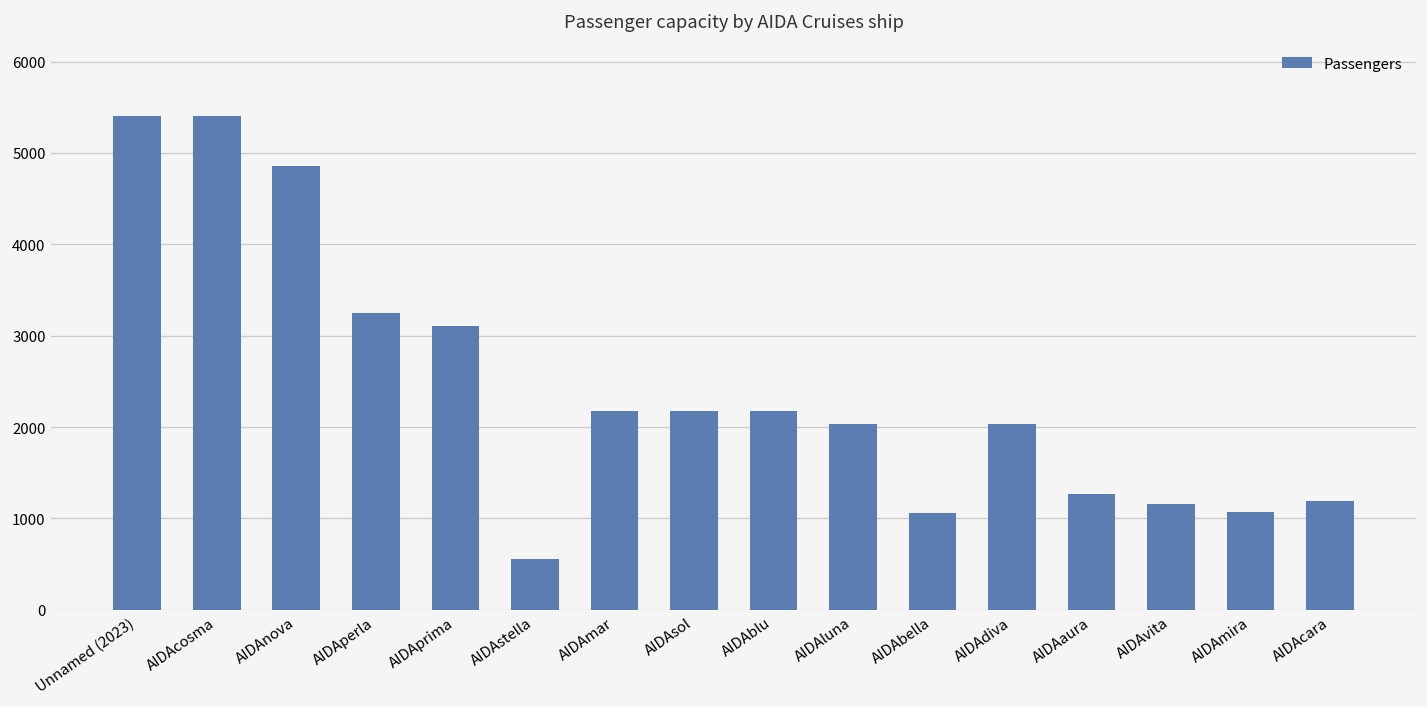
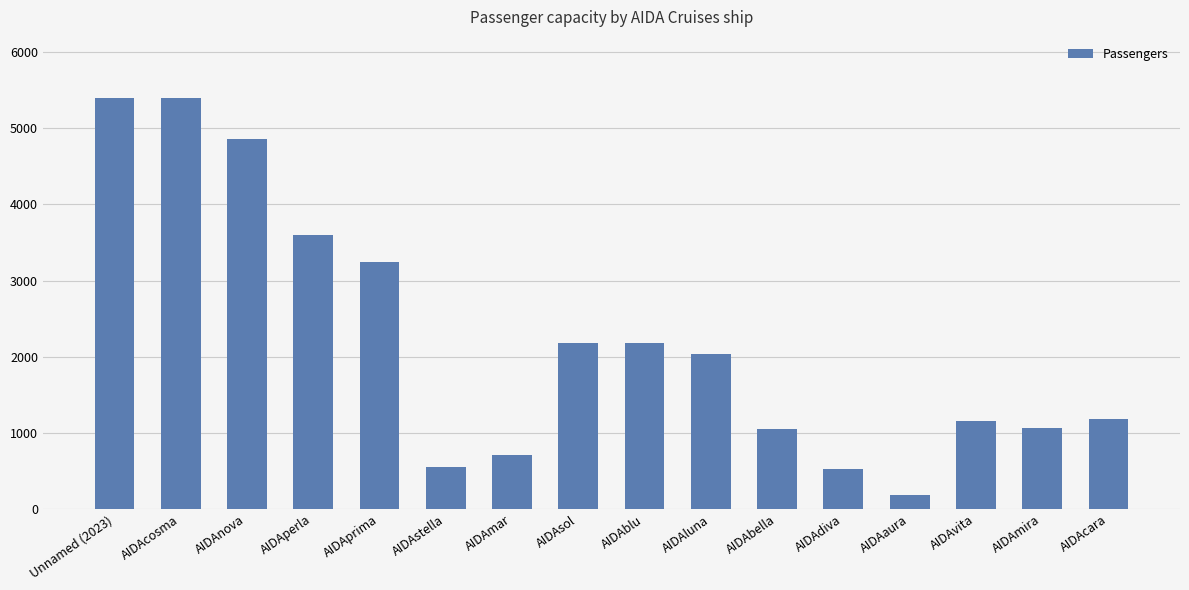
  {
    "Unnamed (2023)": 5400,
    "AIDAcosma": 5400,
    "AIDAnova": 4900,
-   "AIDAperla": 3300,
-   "AIDAprima": 3100,
+   "AIDAperla": 3600,
+   "AIDAprima": 3300,
    "AIDAstella": 600,
-   "AIDAmar": 2200,
+   "AIDAmar": 700,
    "AIDAsol": 2200,
    "AIDAblu": 2200,
    "AIDAluna": 2000,
    "AIDAbella": 1100,
-   "AIDAdiva": 2000,
-   "AIDAaura": 1300,
+   "AIDAdiva": 500,
+   "AIDAaura": 200,
    "AIDAvita": 1200,
    "AIDAmira": 1100,
    "AIDAcara": 1200
  }
